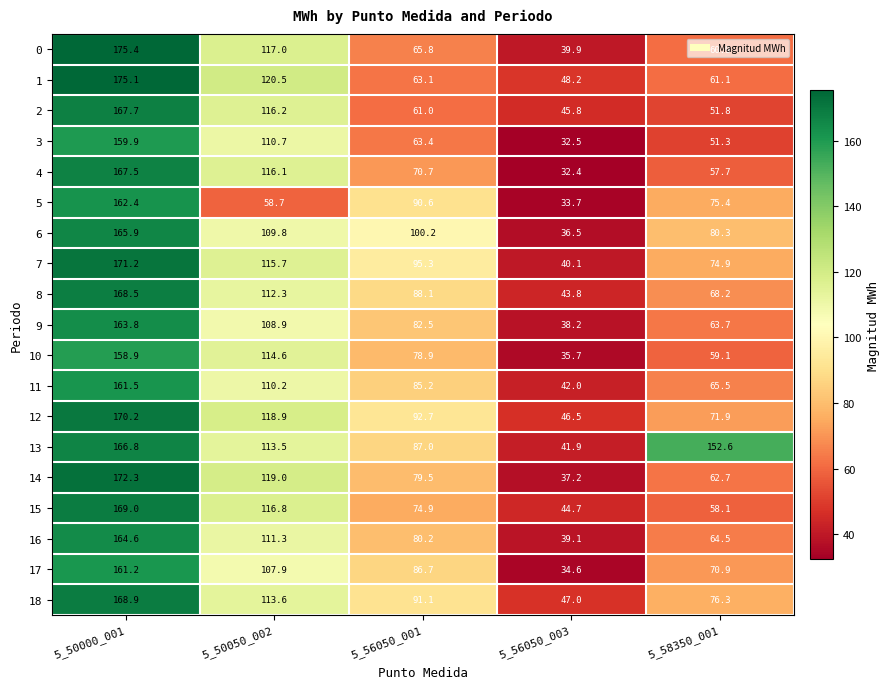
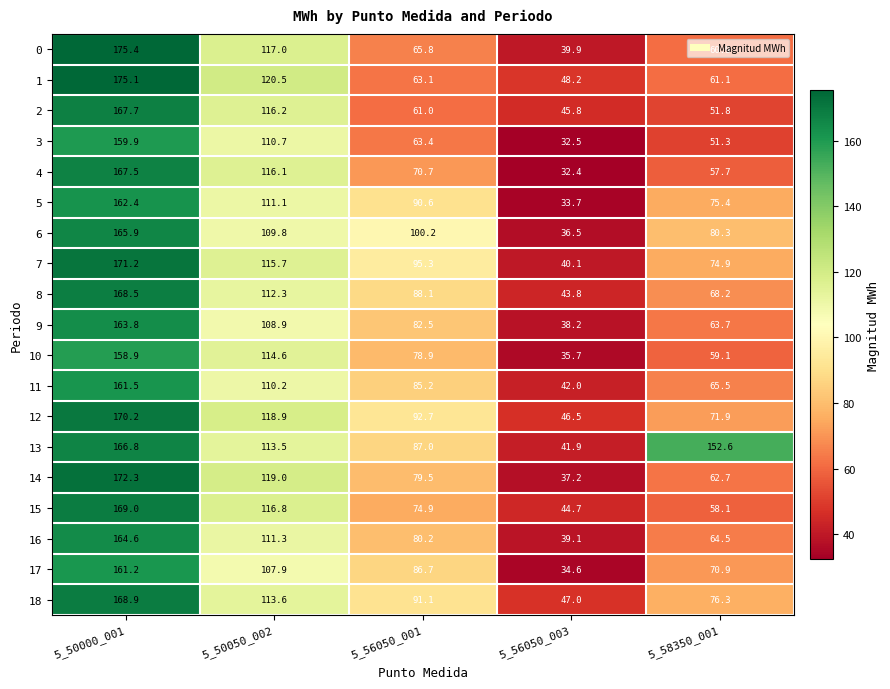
  {
    "0": {
      "5_50000_001": 175.4,
      "5_50050_002": 117.0,
      "5_56050_001": 65.8,
      "5_56050_003": 39.9
    },
    "1": {
      "5_50000_001": 175.1,
      "5_50050_002": 120.5,
      "5_56050_001": 63.1,
      "5_56050_003": 48.2,
      "5_58350_001": 61.1
    },
    "2": {
      "5_50000_001": 167.7,
      "5_50050_002": 116.2,
      "5_56050_001": 61.0,
      "5_56050_003": 45.8,
      "5_58350_001": 51.8
    },
    "3": {
      "5_50000_001": 159.9,
      "5_50050_002": 110.7,
      "5_56050_001": 63.4,
      "5_56050_003": 32.5,
      "5_58350_001": 51.3
    },
    "4": {
      "5_50000_001": 167.5,
      "5_50050_002": 116.1,
      "5_56050_001": 70.7,
      "5_56050_003": 32.4,
      "5_58350_001": 57.7
    },
    "5": {
      "5_50000_001": 162.4,
-     "5_50050_002": 58.7,
+     "5_50050_002": 111.1,
      "5_56050_001": 90.6,
      "5_56050_003": 33.7,
      "5_58350_001": 75.4
    },
    "6": {
      "5_50000_001": 165.9,
      "5_50050_002": 109.8,
      "5_56050_001": 100.2,
      "5_56050_003": 36.5,
      "5_58350_001": 80.3
    },
    "7": {
      "5_50000_001": 171.2,
      "5_50050_002": 115.7,
      "5_56050_001": 95.3,
      "5_56050_003": 40.1,
      "5_58350_001": 74.9
    },
    "8": {
      "5_50000_001": 168.5,
      "5_50050_002": 112.3,
      "5_56050_001": 88.1,
      "5_56050_003": 43.8,
      "5_58350_001": 68.2
    },
    "9": {
      "5_50000_001": 163.8,
      "5_50050_002": 108.9,
      "5_56050_001": 82.5,
      "5_56050_003": 38.2,
      "5_58350_001": 63.7
    },
    "10": {
      "5_50000_001": 158.9,
      "5_50050_002": 114.6,
      "5_56050_001": 78.9,
      "5_56050_003": 35.7,
      "5_58350_001": 59.1
    },
    "11": {
      "5_50000_001": 161.5,
      "5_50050_002": 110.2,
      "5_56050_001": 85.2,
      "5_56050_003": 42.0,
      "5_58350_001": 65.5
    },
    "12": {
      "5_50000_001": 170.2,
      "5_50050_002": 118.9,
      "5_56050_001": 92.7,
      "5_56050_003": 46.5,
      "5_58350_001": 71.9
    },
    "13": {
      "5_50000_001": 166.8,
      "5_50050_002": 113.5,
      "5_56050_001": 87.0,
      "5_56050_003": 41.9,
      "5_58350_001": 152.6
    },
    "14": {
      "5_50000_001": 172.3,
      "5_50050_002": 119.0,
      "5_56050_001": 79.5,
      "5_56050_003": 37.2,
      "5_58350_001": 62.7
    },
    "15": {
      "5_50000_001": 169.0,
      "5_50050_002": 116.8,
      "5_56050_001": 74.9,
      "5_56050_003": 44.7,
      "5_58350_001": 58.1
    },
    "16": {
      "5_50000_001": 164.6,
      "5_50050_002": 111.3,
      "5_56050_001": 80.2,
      "5_56050_003": 39.1,
      "5_58350_001": 64.5
    },
    "17": {
      "5_50000_001": 161.2,
      "5_50050_002": 107.9,
      "5_56050_001": 86.7,
      "5_56050_003": 34.6,
      "5_58350_001": 70.9
    },
    "18": {
      "5_50000_001": 168.9,
      "5_50050_002": 113.6,
      "5_56050_001": 91.1,
      "5_56050_003": 47.0,
      "5_58350_001": 76.3
    }
  }
